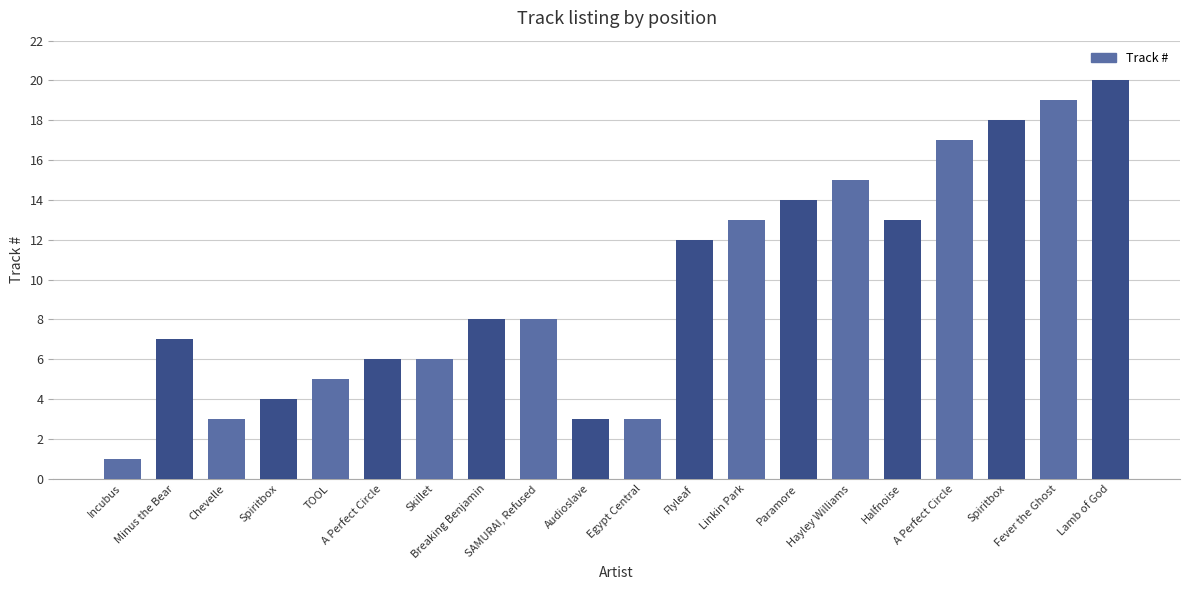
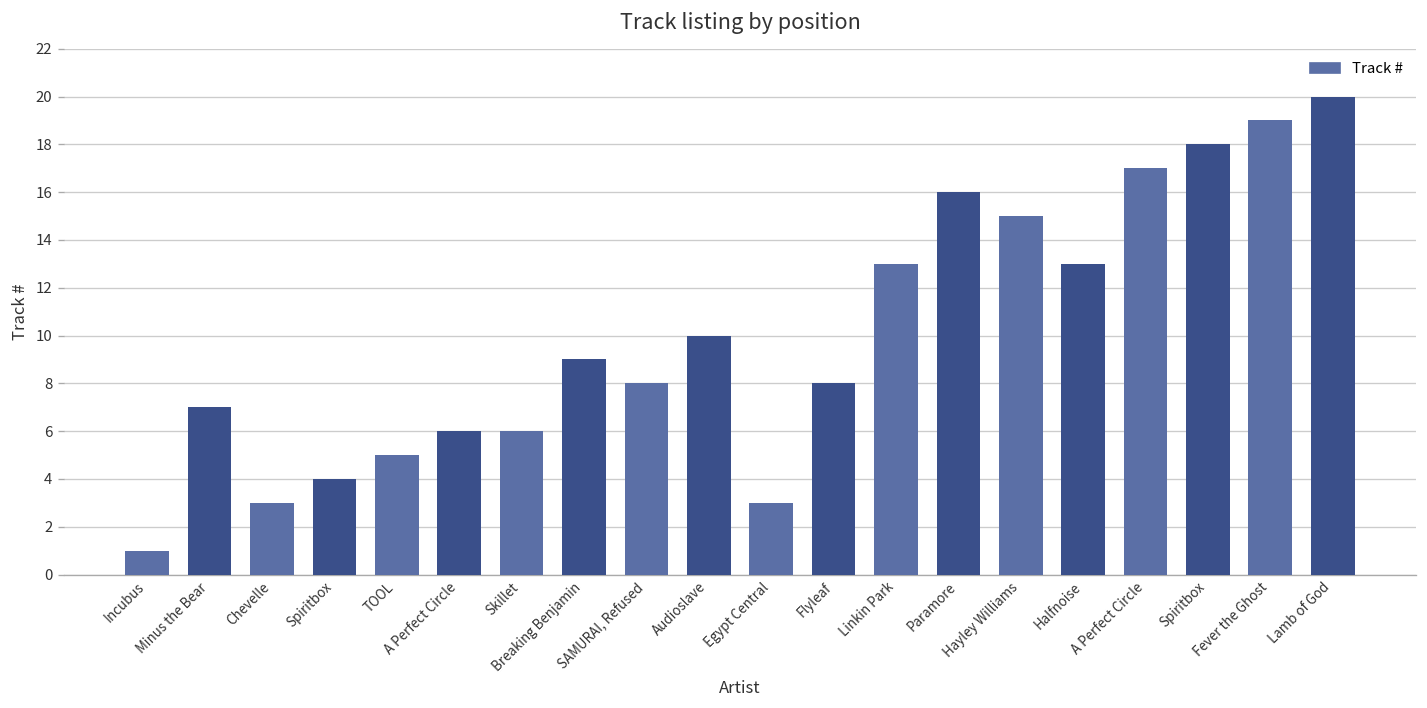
  {
    "Incubus": 1,
    "Minus the Bear": 7,
    "Chevelle": 3,
    "TOOL": 5,
    "Skillet": 6,
-   "Breaking Benjamin": 8,
+   "Breaking Benjamin": 9,
    "SAMURAI, Refused": 8,
-   "Audioslave": 3,
+   "Audioslave": 10,
    "Egypt Central": 3,
-   "Flyleaf": 12,
+   "Flyleaf": 8,
    "Linkin Park": 13,
-   "Paramore": 14,
+   "Paramore": 16,
    "Hayley Williams": 15,
    "Halfnoise": 13,
    "Fever the Ghost": 19,
    "Lamb of God": 20
  }
